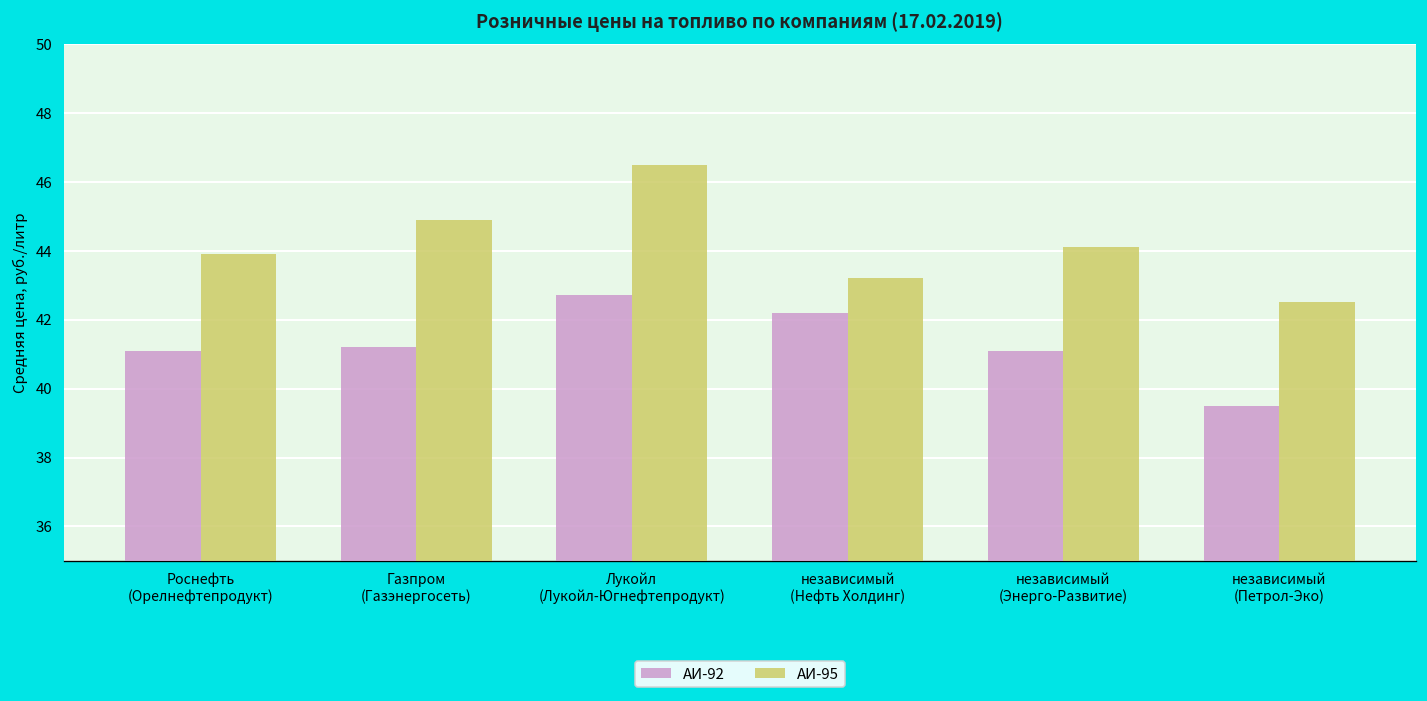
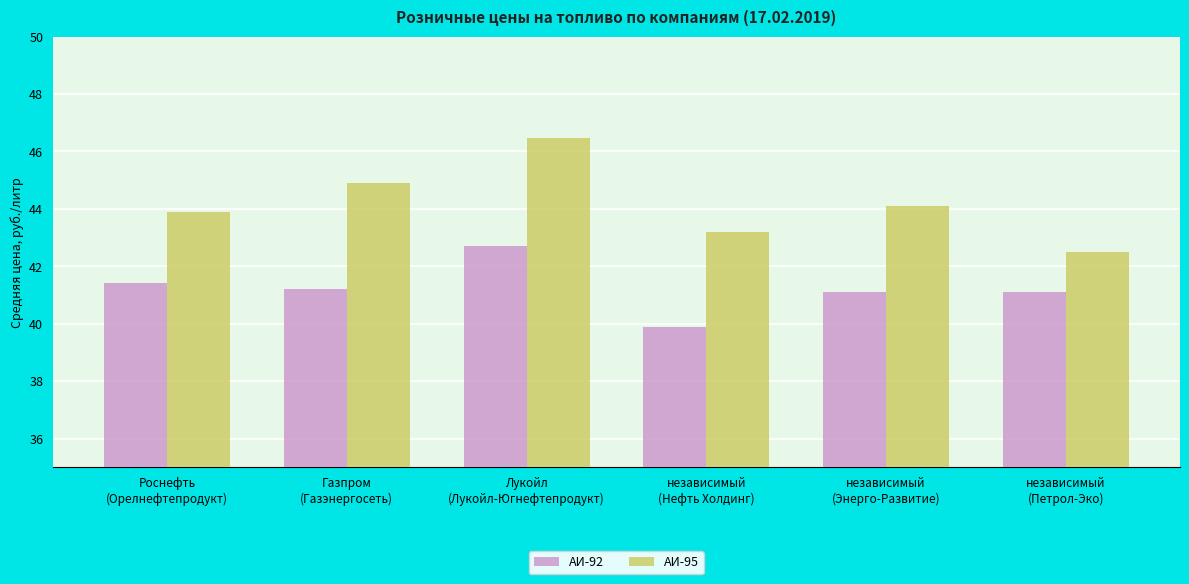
  {
    "АИ-92": {
-     "Роснефть (Орелнефтепродукт)": 41.1,
+     "Роснефть (Орелнефтепродукт)": 41.4,
      "Газпром (Газэнергосеть)": 41.2,
      "Лукойл (Лукойл-Югнефтепродукт)": 42.7,
-     "независимый (Нефть Холдинг)": 42.2,
+     "независимый (Нефть Холдинг)": 39.9,
      "независимый (Энерго-Развитие)": 41.1,
-     "независимый (Петрол-Эко)": 39.5
+     "независимый (Петрол-Эко)": 41.1
    },
    "АИ-95": {
      "Роснефть (Орелнефтепродукт)": 43.9,
      "Газпром (Газэнергосеть)": 44.9,
      "Лукойл (Лукойл-Югнефтепродукт)": 46.5,
      "независимый (Нефть Холдинг)": 43.2,
      "независимый (Энерго-Развитие)": 44.1,
      "независимый (Петрол-Эко)": 42.5
    }
  }
